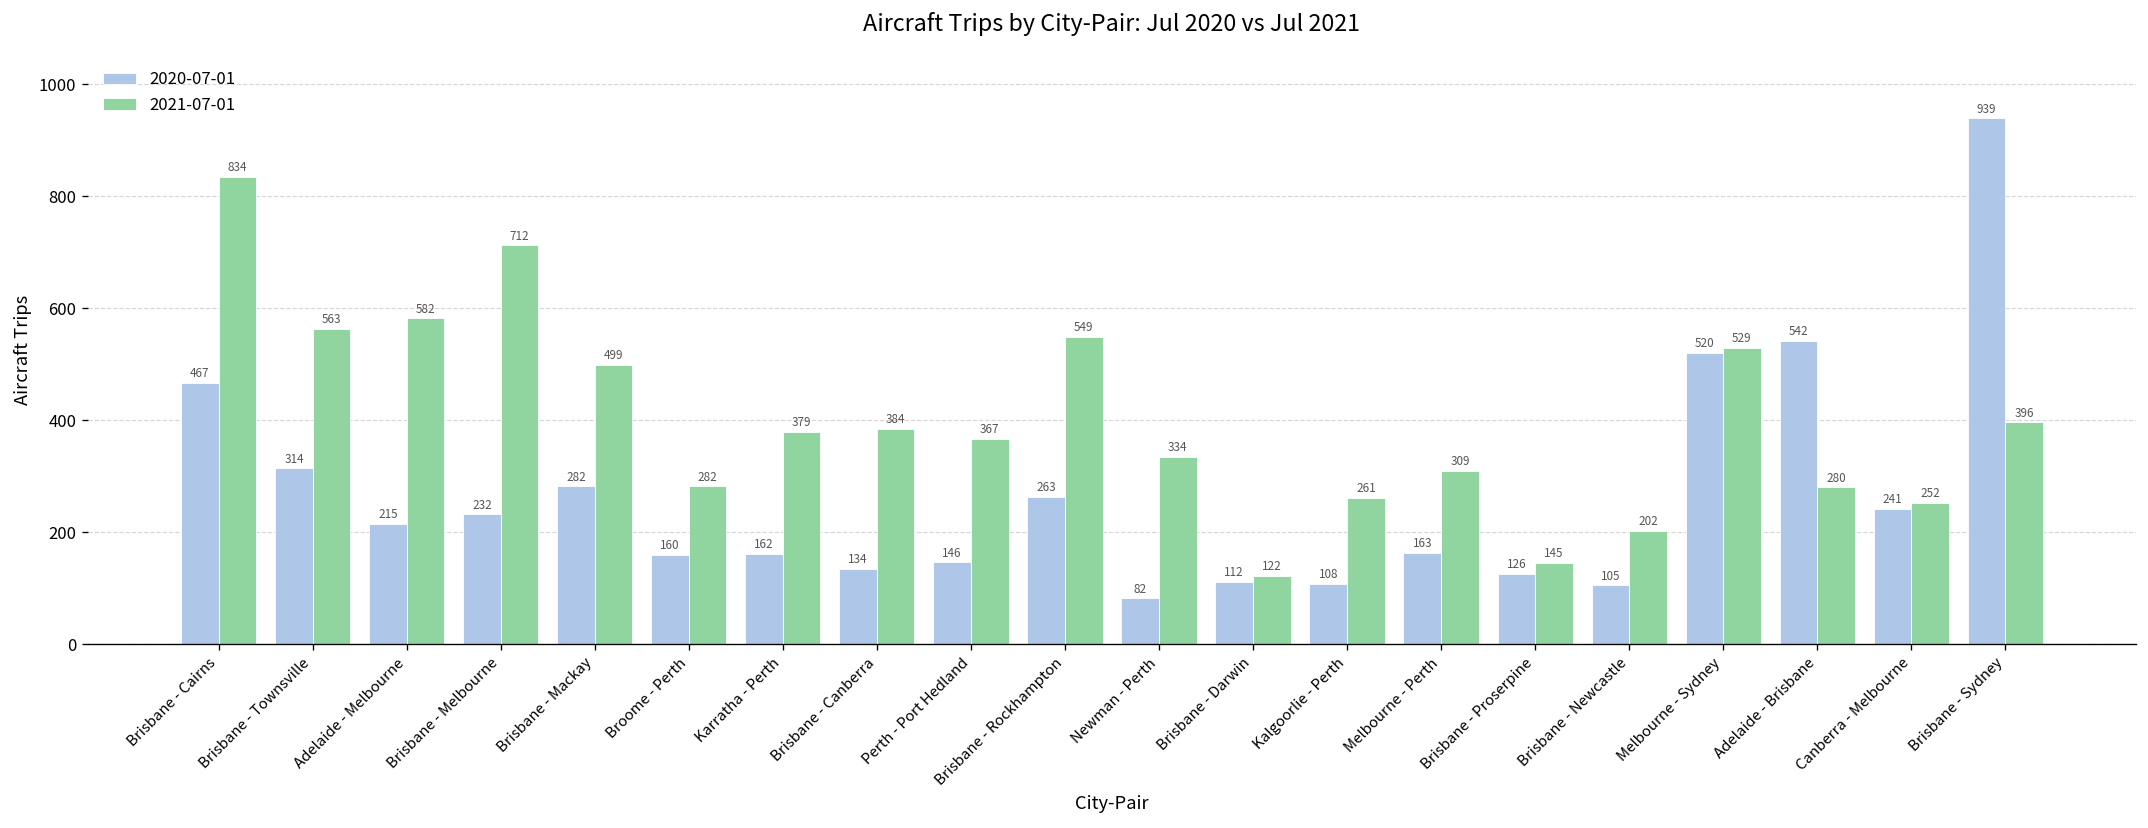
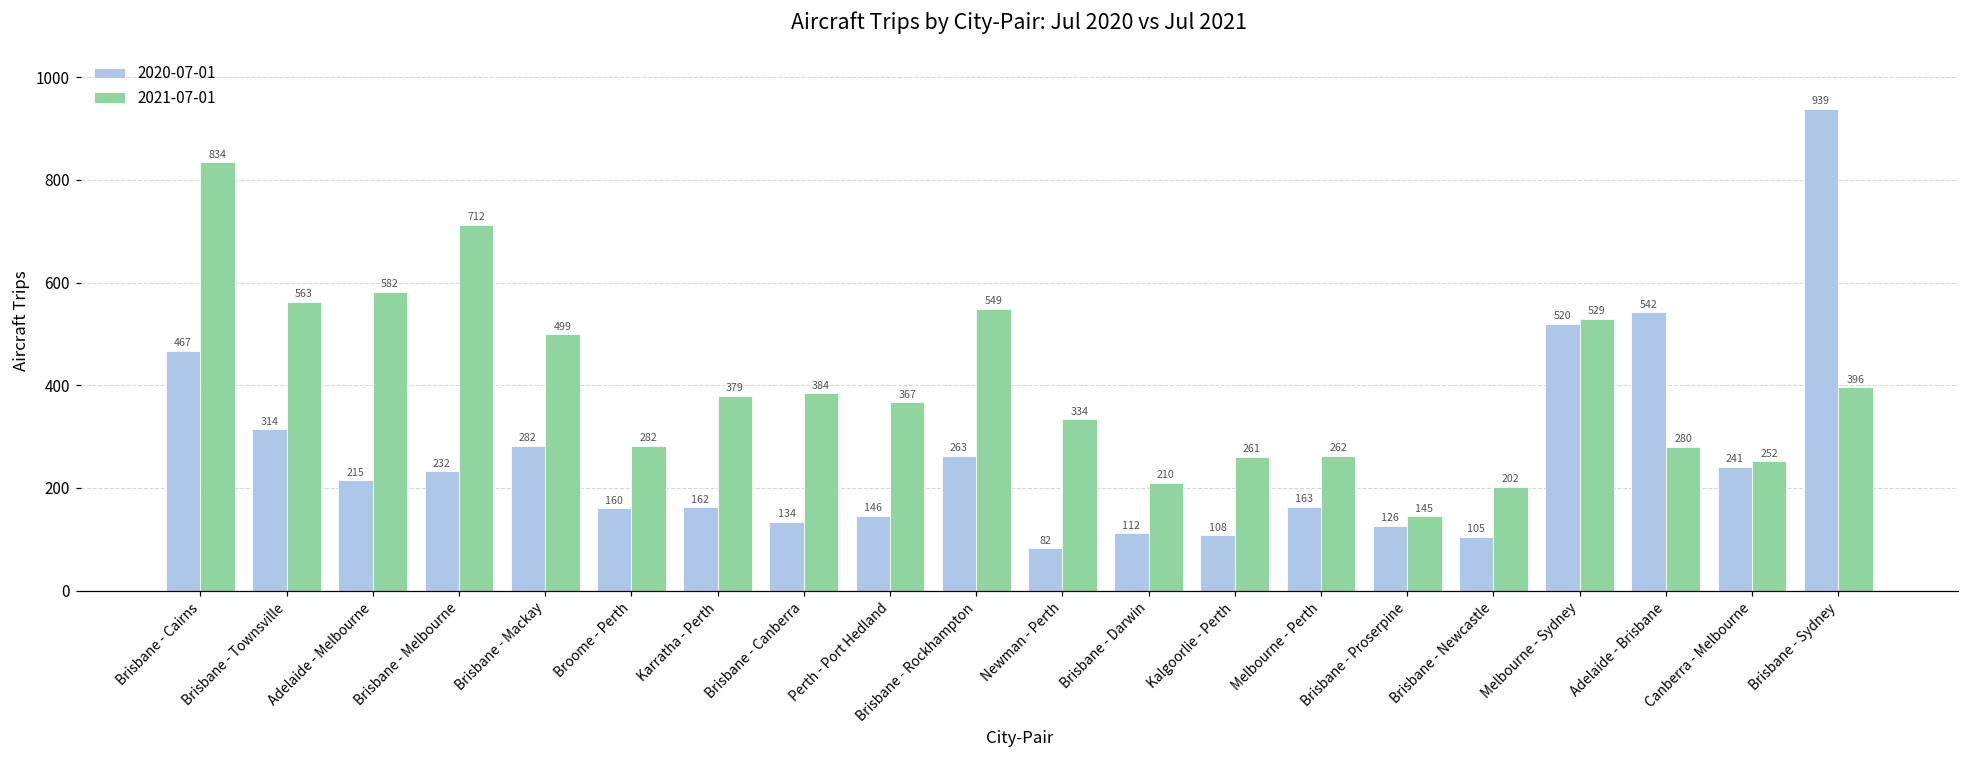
  {
    "2020-07-01": {
      "Brisbane - Cairns": 467,
      "Brisbane - Townsville": 314,
      "Adelaide - Melbourne": 215,
      "Brisbane - Melbourne": 232,
      "Brisbane - Mackay": 282,
      "Broome - Perth": 160,
      "Karratha - Perth": 162,
      "Brisbane - Canberra": 134,
      "Perth - Port Hedland": 146,
      "Brisbane - Rockhampton": 263,
      "Newman - Perth": 82,
      "Brisbane - Darwin": 112,
      "Kalgoorlie - Perth": 108,
      "Melbourne - Perth": 163,
      "Brisbane - Proserpine": 126,
      "Brisbane - Newcastle": 105,
      "Melbourne - Sydney": 520,
      "Adelaide - Brisbane": 542,
      "Canberra - Melbourne": 241,
      "Brisbane - Sydney": 939
    },
    "2021-07-01": {
      "Brisbane - Cairns": 834,
      "Brisbane - Townsville": 563,
      "Adelaide - Melbourne": 582,
      "Brisbane - Melbourne": 712,
      "Brisbane - Mackay": 499,
      "Broome - Perth": 282,
      "Karratha - Perth": 379,
      "Brisbane - Canberra": 384,
      "Perth - Port Hedland": 367,
      "Brisbane - Rockhampton": 549,
      "Newman - Perth": 334,
-     "Brisbane - Darwin": 122,
+     "Brisbane - Darwin": 210,
      "Kalgoorlie - Perth": 261,
-     "Melbourne - Perth": 309,
+     "Melbourne - Perth": 262,
      "Brisbane - Proserpine": 145,
      "Brisbane - Newcastle": 202,
      "Melbourne - Sydney": 529,
      "Adelaide - Brisbane": 280,
      "Canberra - Melbourne": 252,
      "Brisbane - Sydney": 396
    }
  }
